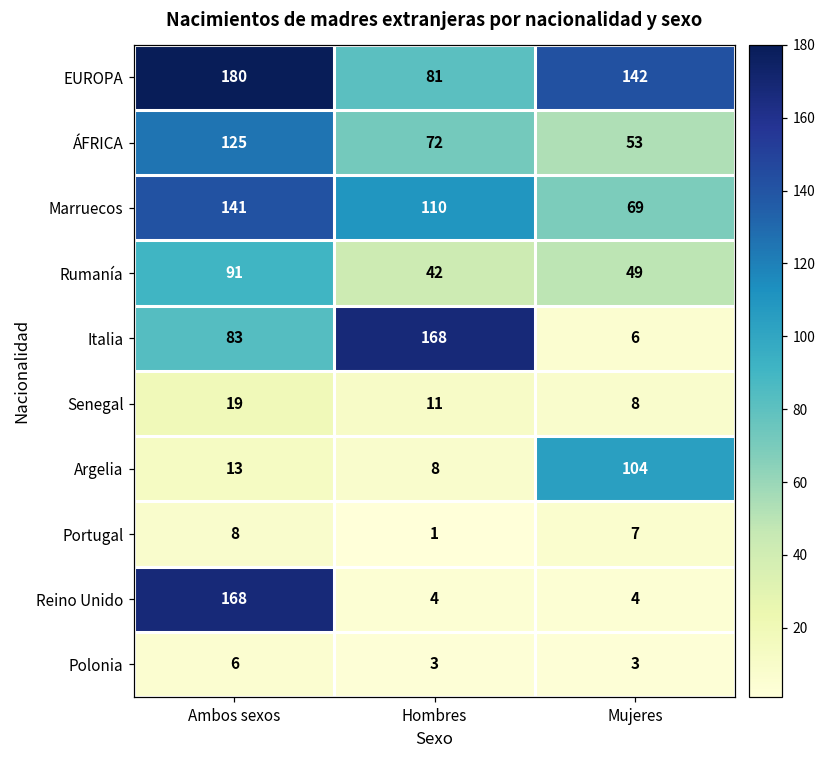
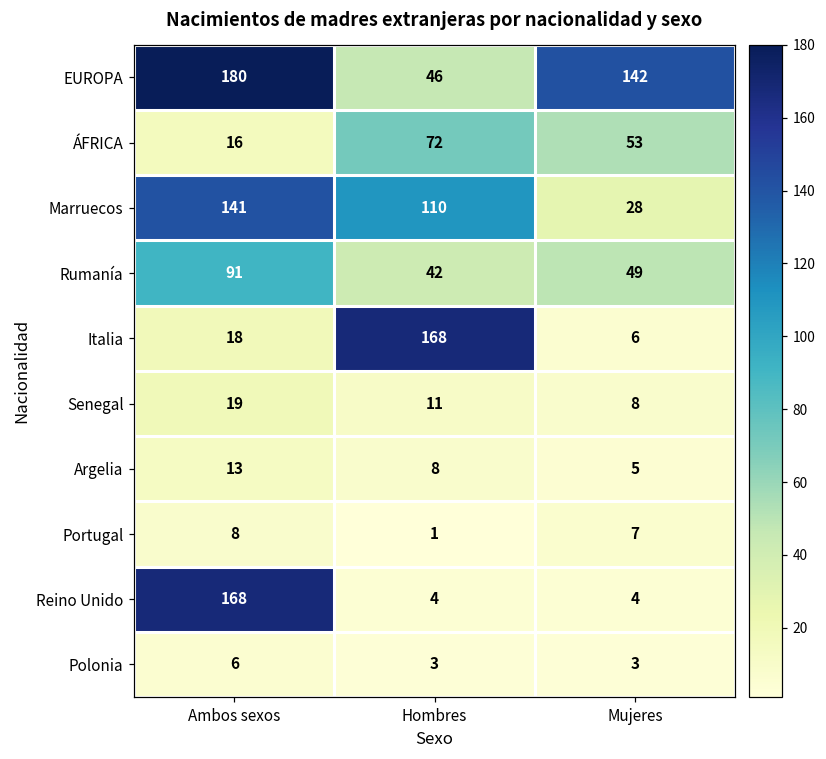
  {
    "EUROPA": {
      "Ambos sexos": 180,
-     "Hombres": 81,
+     "Hombres": 46,
      "Mujeres": 142
    },
    "ÁFRICA": {
-     "Ambos sexos": 125,
+     "Ambos sexos": 16,
      "Hombres": 72,
      "Mujeres": 53
    },
    "Marruecos": {
      "Ambos sexos": 141,
      "Hombres": 110,
-     "Mujeres": 69
+     "Mujeres": 28
    },
    "Rumanía": {
      "Ambos sexos": 91,
      "Hombres": 42,
      "Mujeres": 49
    },
    "Italia": {
-     "Ambos sexos": 83,
+     "Ambos sexos": 18,
      "Hombres": 168,
      "Mujeres": 6
    },
    "Senegal": {
      "Ambos sexos": 19,
      "Hombres": 11,
      "Mujeres": 8
    },
    "Argelia": {
      "Ambos sexos": 13,
      "Hombres": 8,
-     "Mujeres": 104
+     "Mujeres": 5
    },
    "Portugal": {
      "Ambos sexos": 8,
      "Hombres": 1,
      "Mujeres": 7
    },
    "Reino Unido": {
      "Ambos sexos": 168,
      "Hombres": 4,
      "Mujeres": 4
    },
    "Polonia": {
      "Ambos sexos": 6,
      "Hombres": 3,
      "Mujeres": 3
    }
  }
